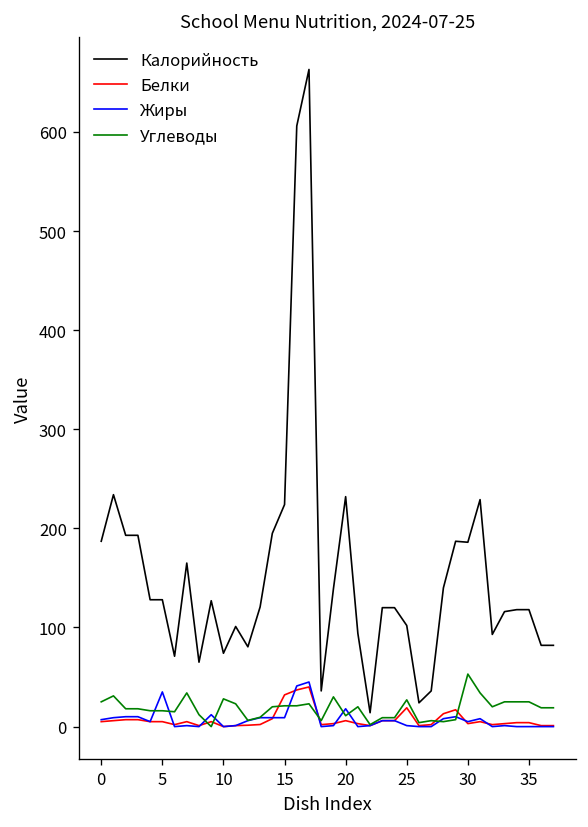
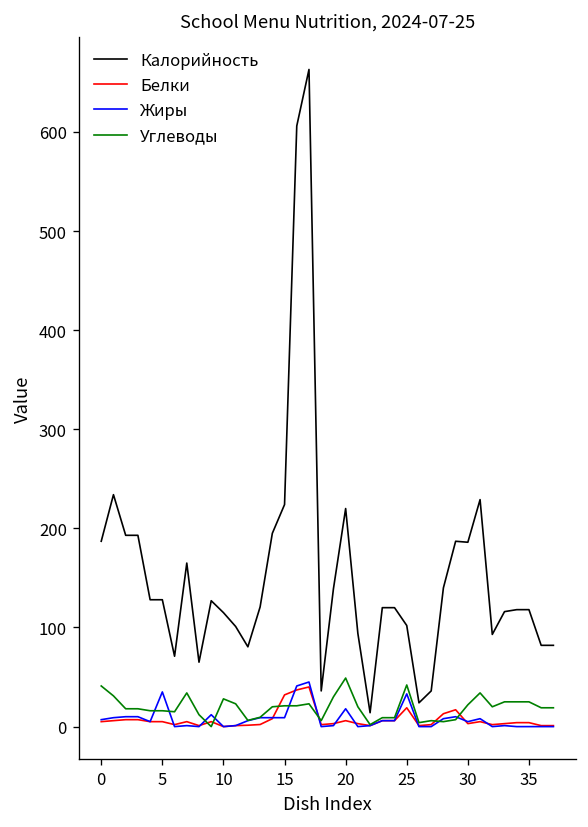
  {
    "Калорийность": {
      "0": 190,
      "5": 130,
-     "10": 70,
+     "10": 120,
      "15": 220,
-     "20": 230,
+     "20": 220,
      "25": 100,
      "30": 190,
      "35": 120
    },
    "Белки": {
      "5": 10,
      "15": 30,
      "20": 10,
      "25": 20,
      "35": 0
    },
    "Жиры": {
      "5": 40,
      "15": 10,
      "20": 20,
-     "25": 0,
+     "25": 30,
      "35": 0
    },
    "Углеводы": {
-     "0": 30,
+     "0": 40,
      "5": 20,
      "10": 30,
      "15": 20,
-     "20": 10,
-     "25": 30,
-     "30": 50,
+     "20": 50,
+     "25": 40,
+     "30": 20,
      "35": 30
    }
  }
